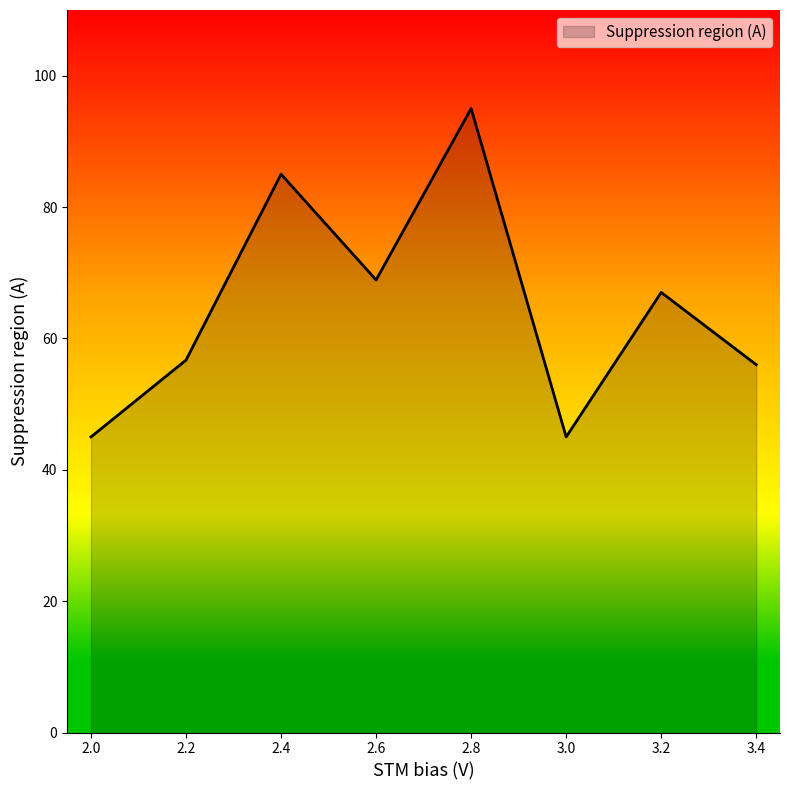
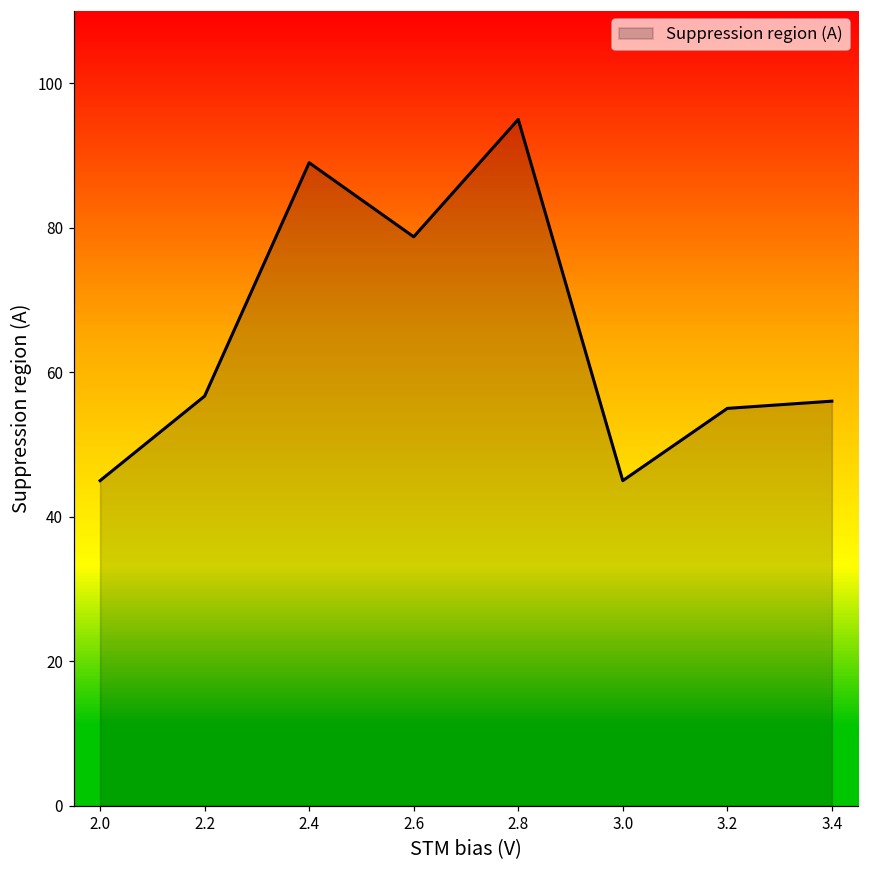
  {
    "2.0": 45,
    "2.2": 57,
-   "2.4": 85,
-   "2.6": 69,
+   "2.4": 89,
+   "2.6": 79,
    "2.8": 95,
    "3.0": 45,
-   "3.2": 67,
+   "3.2": 55,
    "3.4": 56
  }
